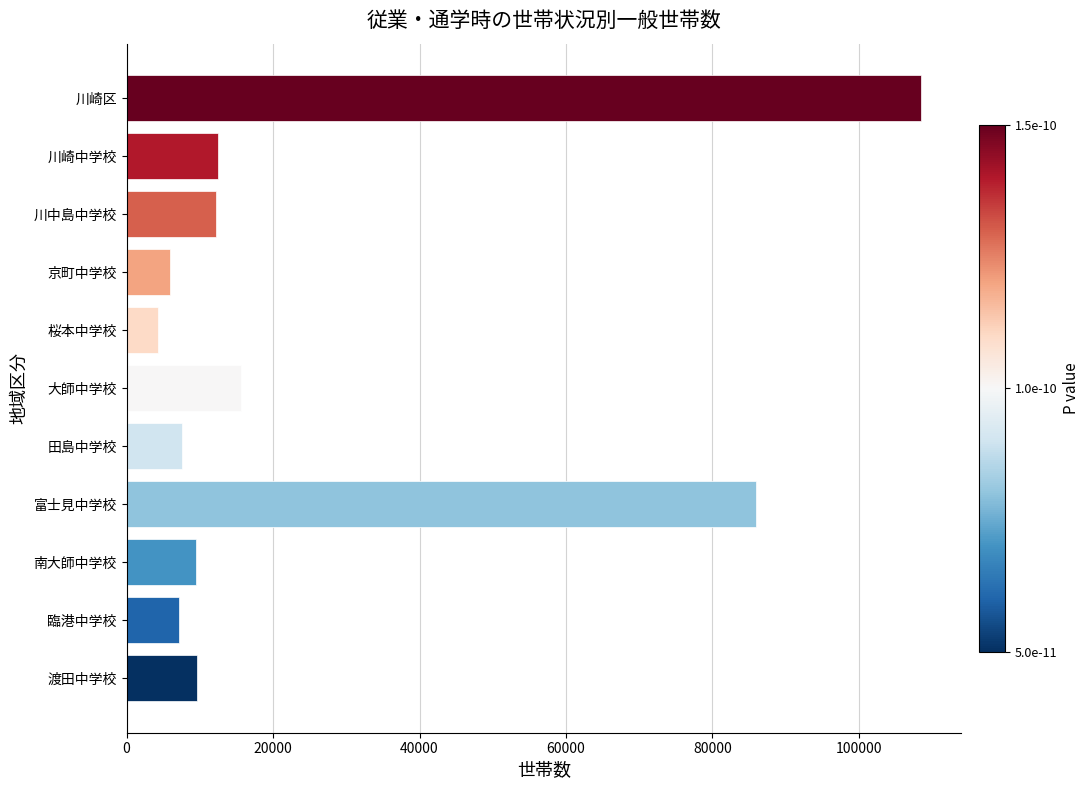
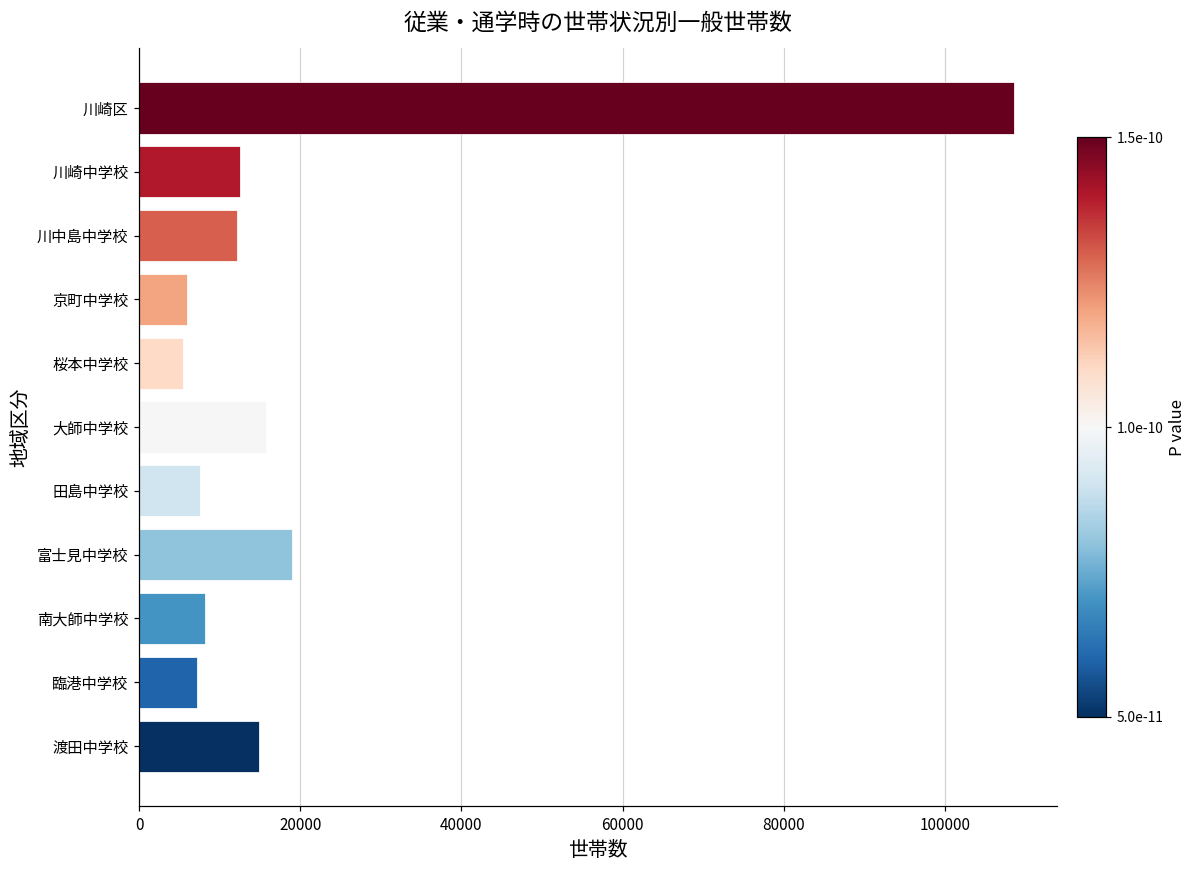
  {
    "川崎区": 109000,
    "川崎中学校": 12000,
    "川中島中学校": 12000,
    "京町中学校": 6000,
-   "桜本中学校": 4000,
+   "桜本中学校": 5000,
    "大師中学校": 16000,
    "田島中学校": 8000,
-   "富士見中学校": 86000,
-   "南大師中学校": 9000,
+   "富士見中学校": 19000,
+   "南大師中学校": 8000,
    "臨港中学校": 7000,
-   "渡田中学校": 10000
+   "渡田中学校": 15000
  }
